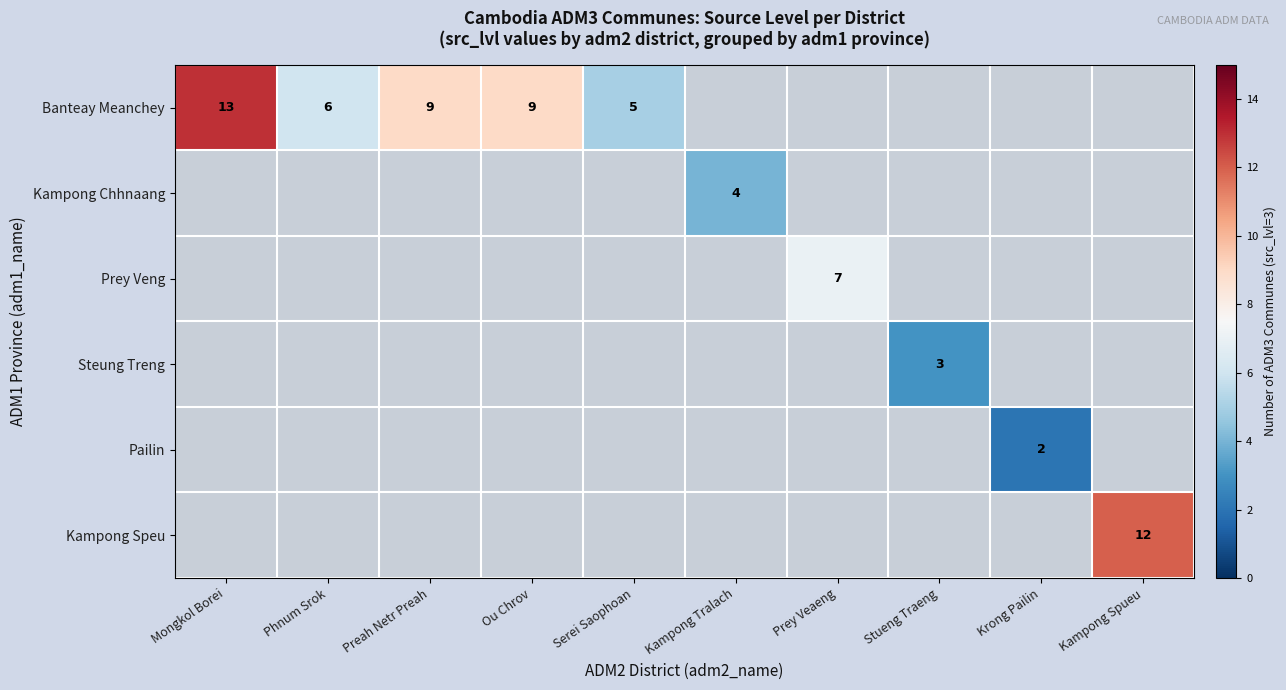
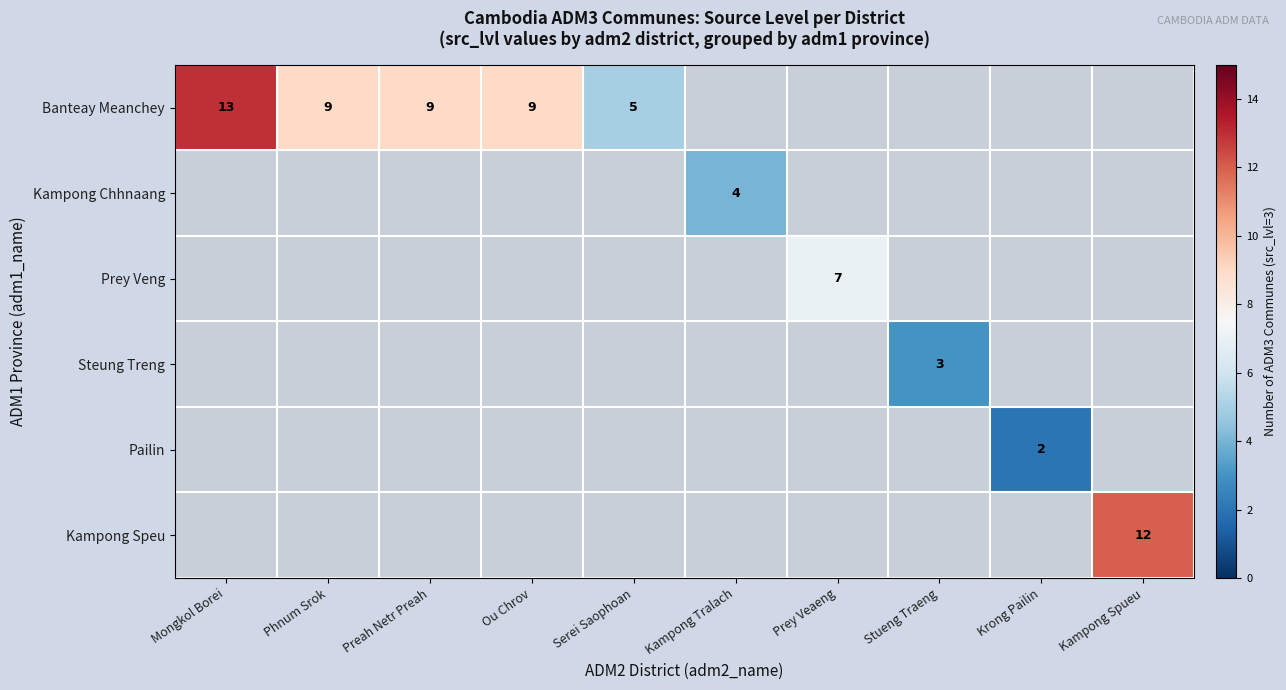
  {
    "Banteay Meanchey": {
      "Mongkol Borei": 13,
-     "Phnum Srok": 6,
+     "Phnum Srok": 9,
      "Preah Netr Preah": 9,
      "Ou Chrov": 9,
      "Serei Saophoan": 5
    },
    "Kampong Chhnaang": {
      "Kampong Tralach": 4
    },
    "Prey Veng": {
      "Prey Veaeng": 7
    },
    "Steung Treng": {
      "Stueng Traeng": 3
    },
    "Pailin": {
      "Krong Pailin": 2
    },
    "Kampong Speu": {
      "Kampong Spueu": 12
    }
  }
